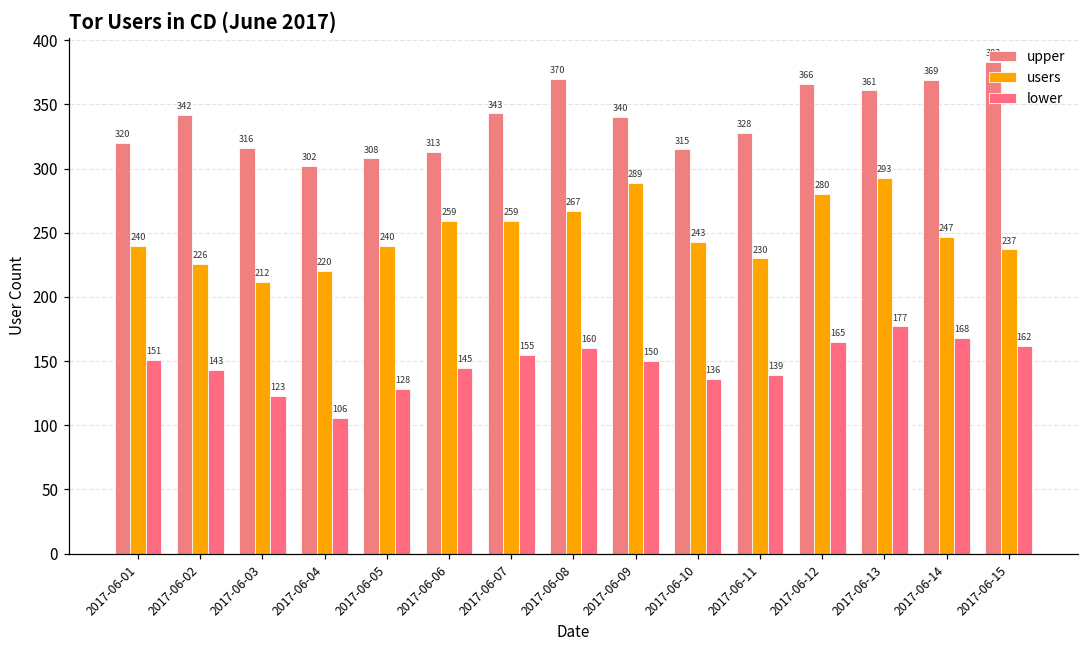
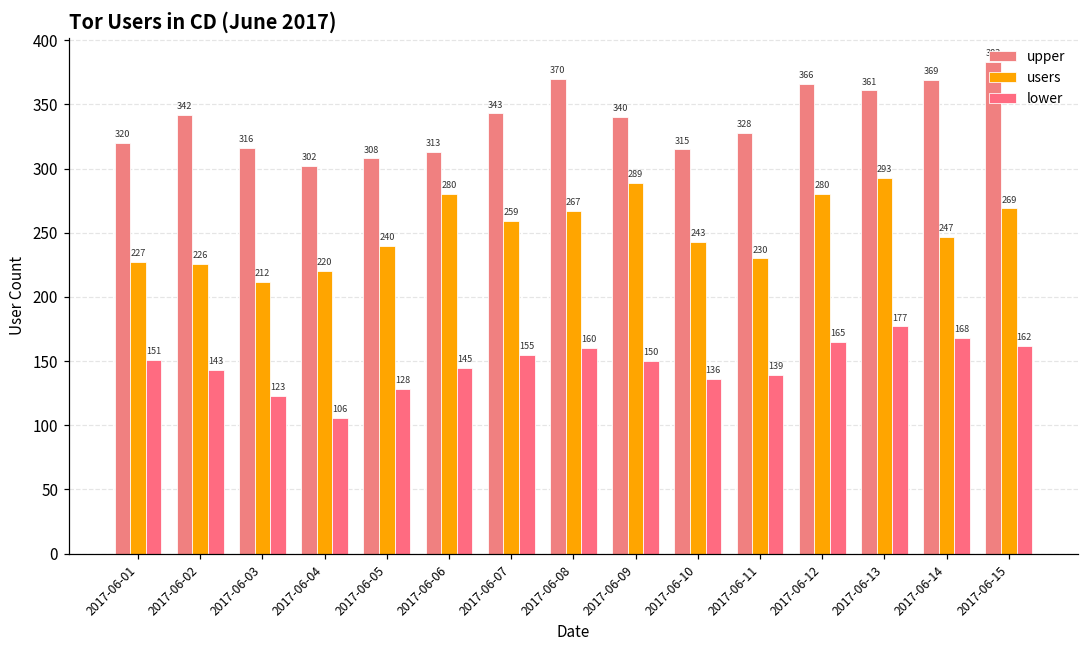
  {
    "users": {
-     "2017-06-01": 240,
+     "2017-06-01": 227,
      "2017-06-02": 226,
      "2017-06-03": 212,
      "2017-06-04": 220,
      "2017-06-05": 240,
-     "2017-06-06": 259,
+     "2017-06-06": 280,
      "2017-06-07": 259,
      "2017-06-08": 267,
      "2017-06-09": 289,
      "2017-06-10": 243,
      "2017-06-11": 230,
      "2017-06-12": 280,
      "2017-06-13": 293,
      "2017-06-14": 247,
-     "2017-06-15": 237
+     "2017-06-15": 269
    }
  }
